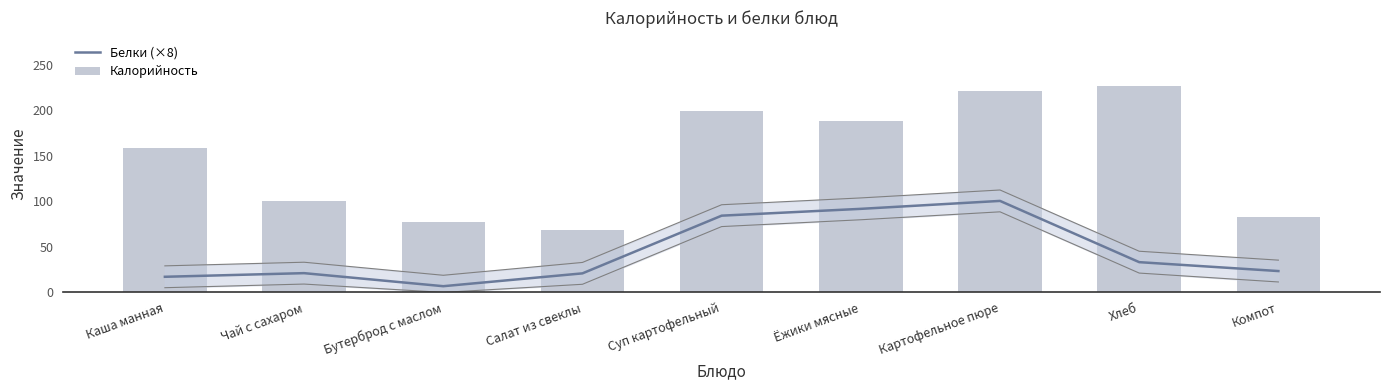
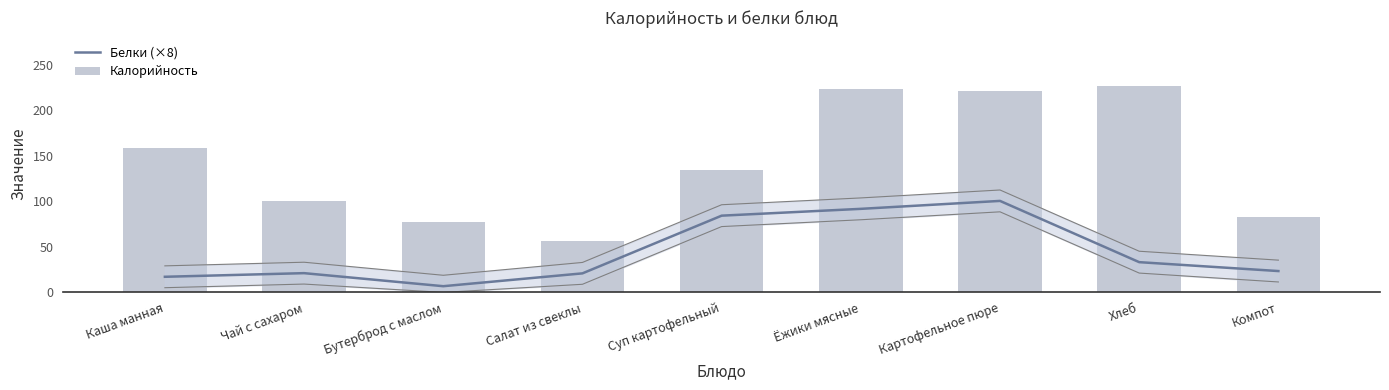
  {
    "Калорийность": {
      "Каша манная": 160,
      "Чай с сахаром": 100,
      "Бутерброд с маслом": 80,
-     "Салат из свеклы": 70,
-     "Суп картофельный": 200,
-     "Ёжики мясные": 190,
+     "Салат из свеклы": 60,
+     "Суп картофельный": 130,
+     "Ёжики мясные": 220,
      "Картофельное пюре": 220,
      "Хлеб": 230,
      "Компот": 80
    }
  }
